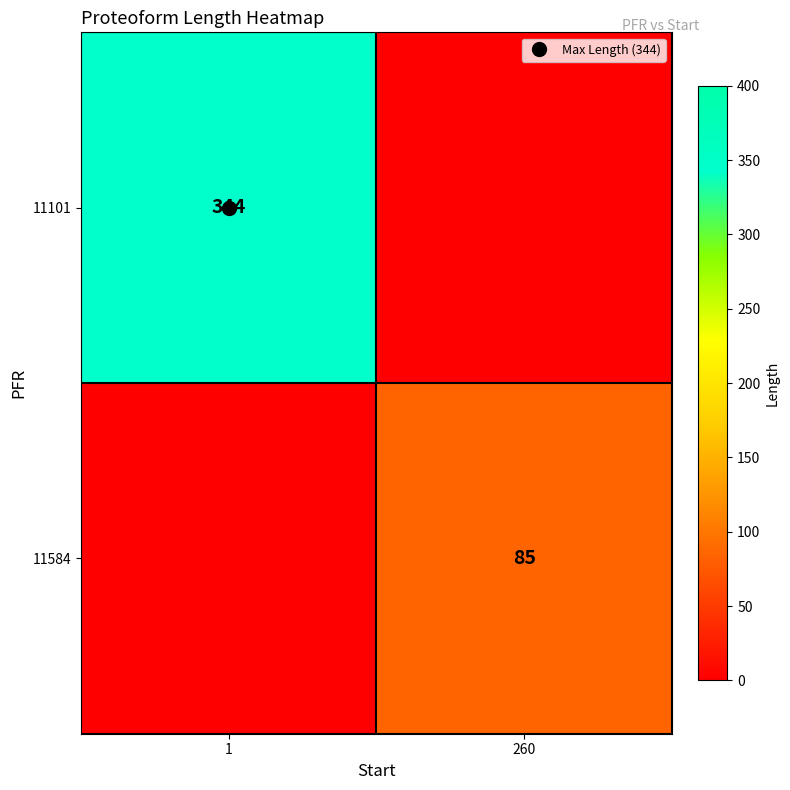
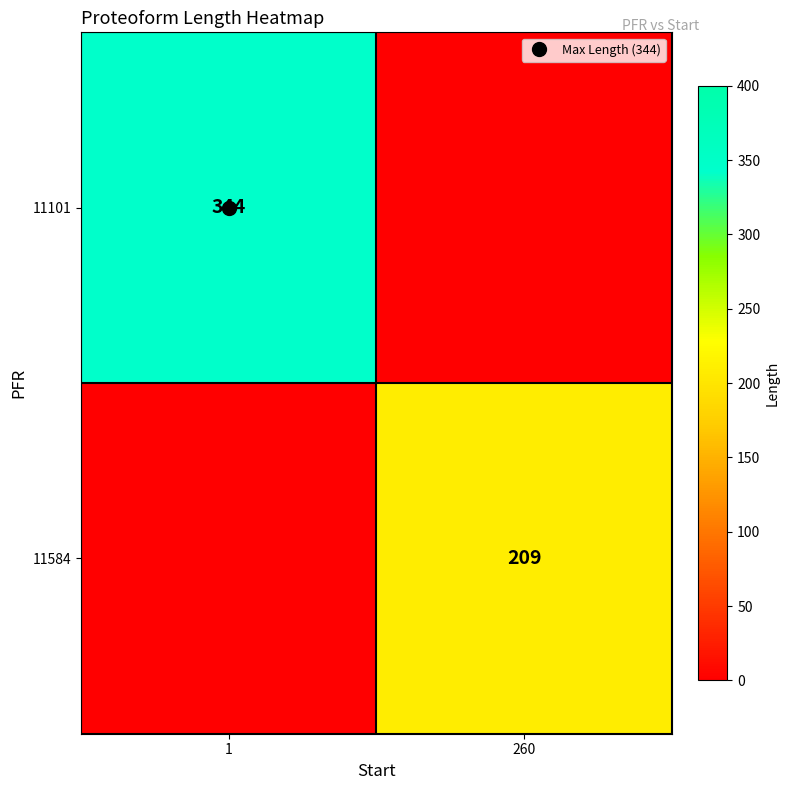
  {
    "11584": {
-     "260": 85
+     "260": 209
    }
  }
